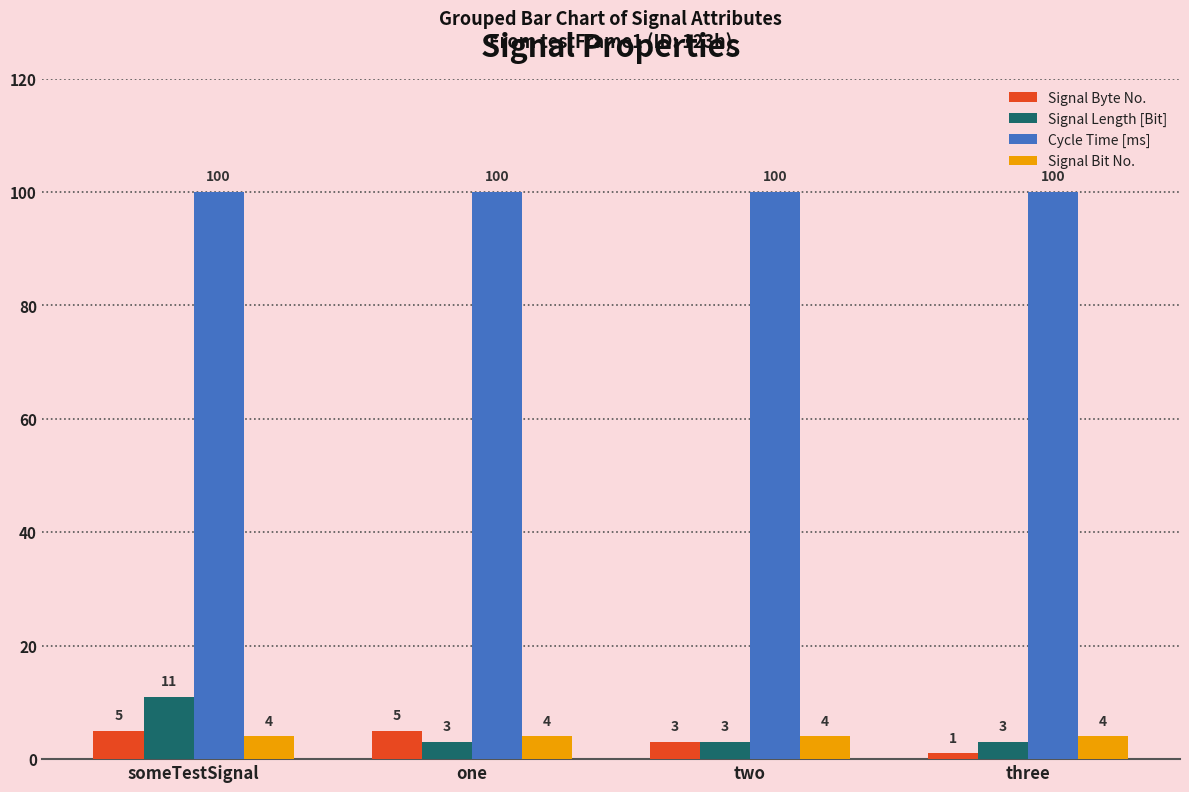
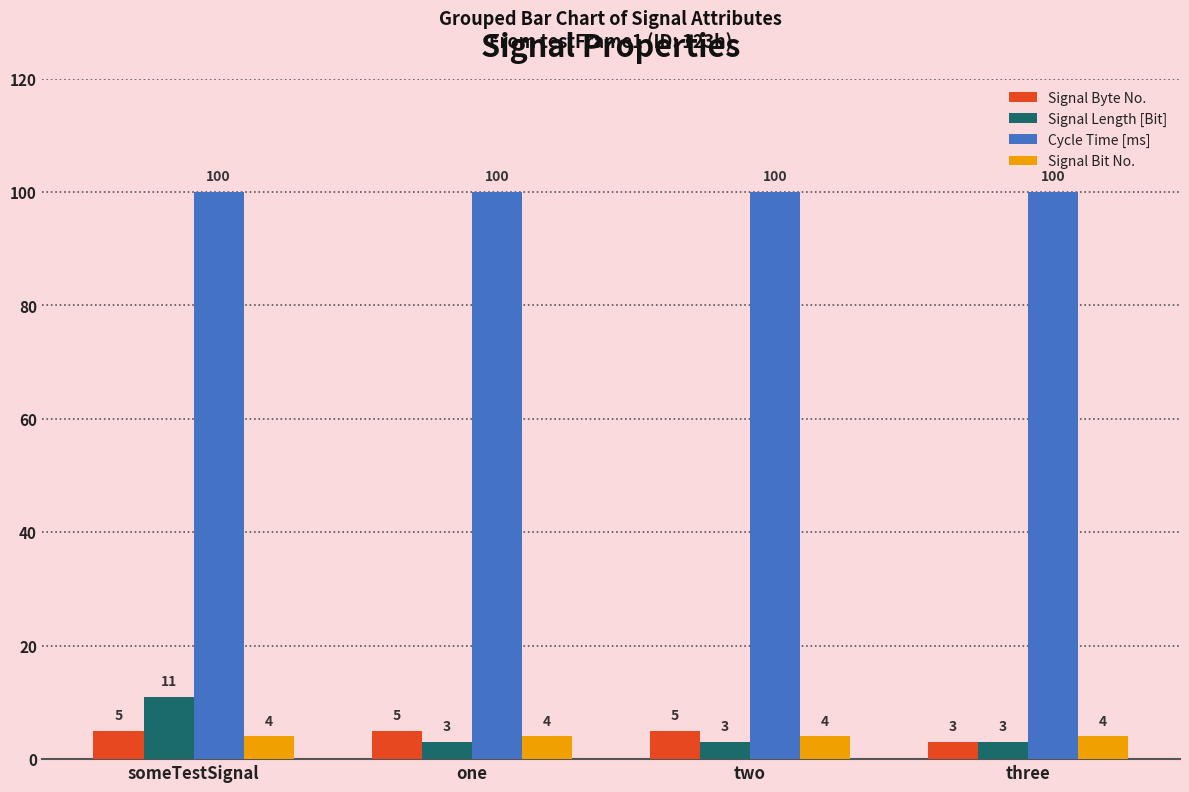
  {
    "Signal Byte No.": {
      "someTestSignal": 5,
      "one": 5,
-     "two": 3,
-     "three": 1
+     "two": 5,
+     "three": 3
    },
    "Signal Length [Bit]": {
      "someTestSignal": 11,
      "one": 3,
      "two": 3,
      "three": 3
    },
    "Cycle Time [ms]": {
      "someTestSignal": 100,
      "one": 100,
      "two": 100,
      "three": 100
    },
    "Signal Bit No.": {
      "someTestSignal": 4,
      "one": 4,
      "two": 4,
      "three": 4
    }
  }
